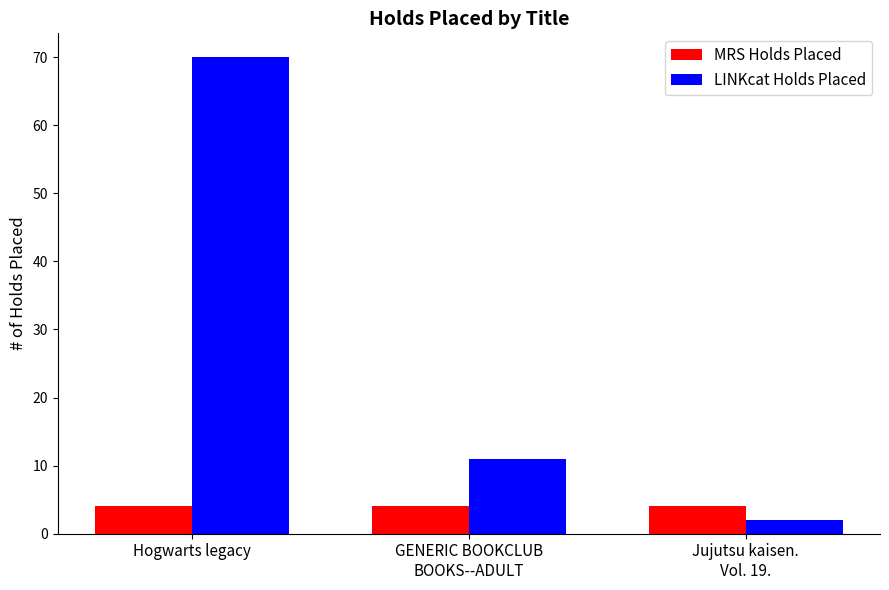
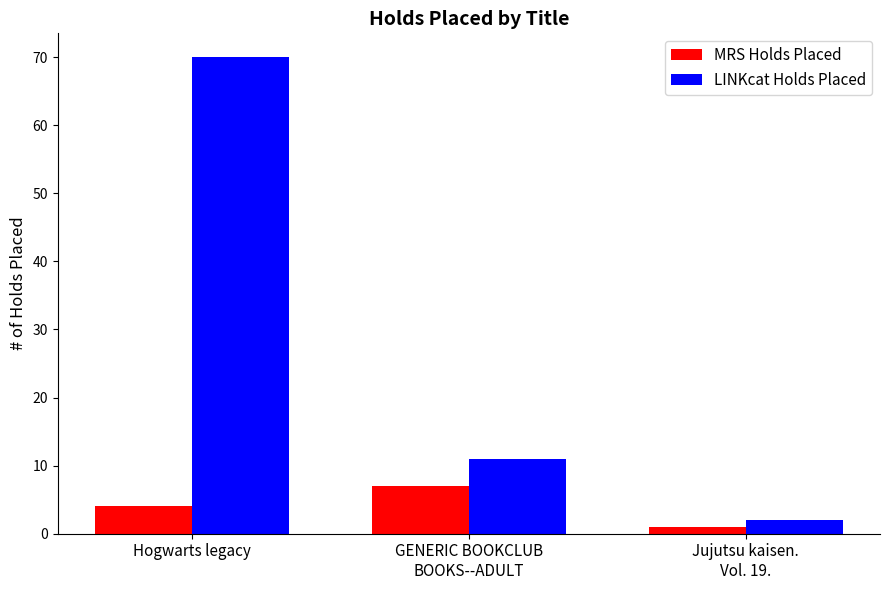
  {
    "MRS Holds Placed": {
      "Hogwarts legacy": 4,
-     "GENERIC BOOKCLUB BOOKS--ADULT": 4,
-     "Jujutsu kaisen. Vol. 19.": 4
+     "GENERIC BOOKCLUB BOOKS--ADULT": 7,
+     "Jujutsu kaisen. Vol. 19.": 1
    },
    "LINKcat Holds Placed": {
      "Hogwarts legacy": 70,
      "GENERIC BOOKCLUB BOOKS--ADULT": 11,
      "Jujutsu kaisen. Vol. 19.": 2
    }
  }
